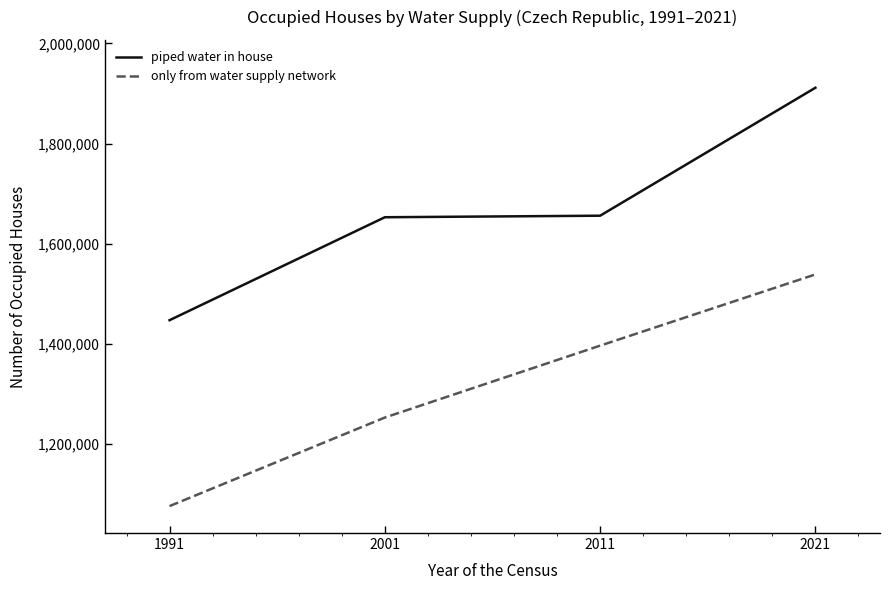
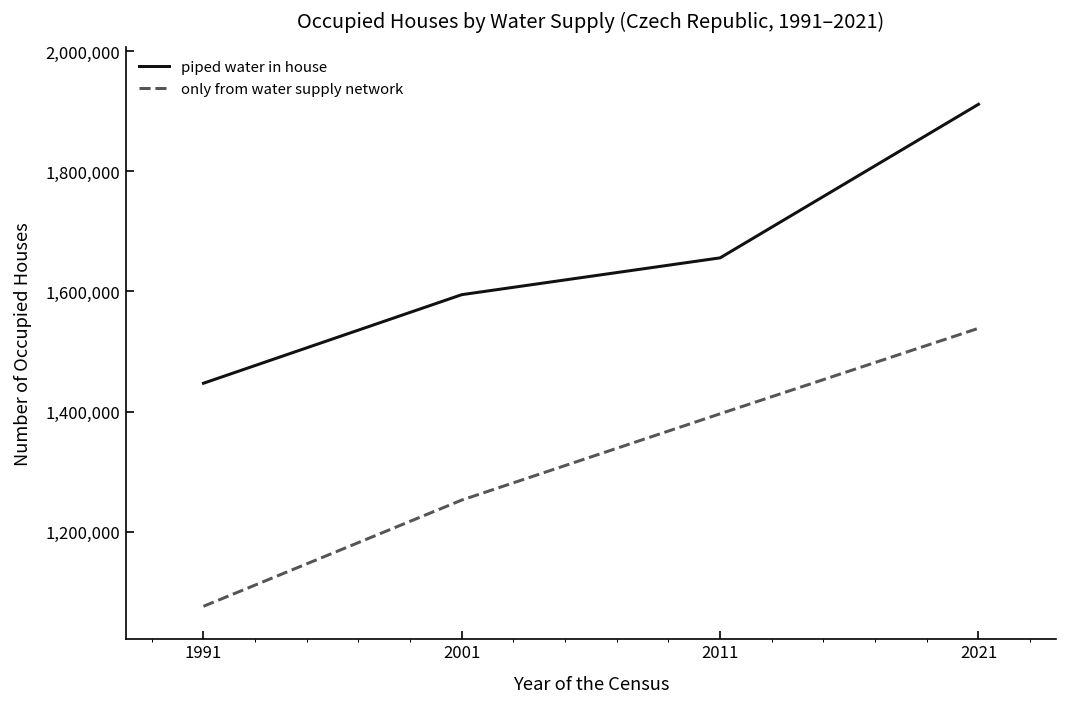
  {
    "piped water in house": {
      "1991": "1,450,000",
-     "2001": "1,650,000",
+     "2001": "1,590,000",
      "2011": "1,660,000",
      "2021": "1,910,000"
    },
    "only from water supply network": {
      "1991": "1,080,000",
      "2001": "1,250,000",
      "2011": "1,400,000",
      "2021": "1,540,000"
    }
  }
